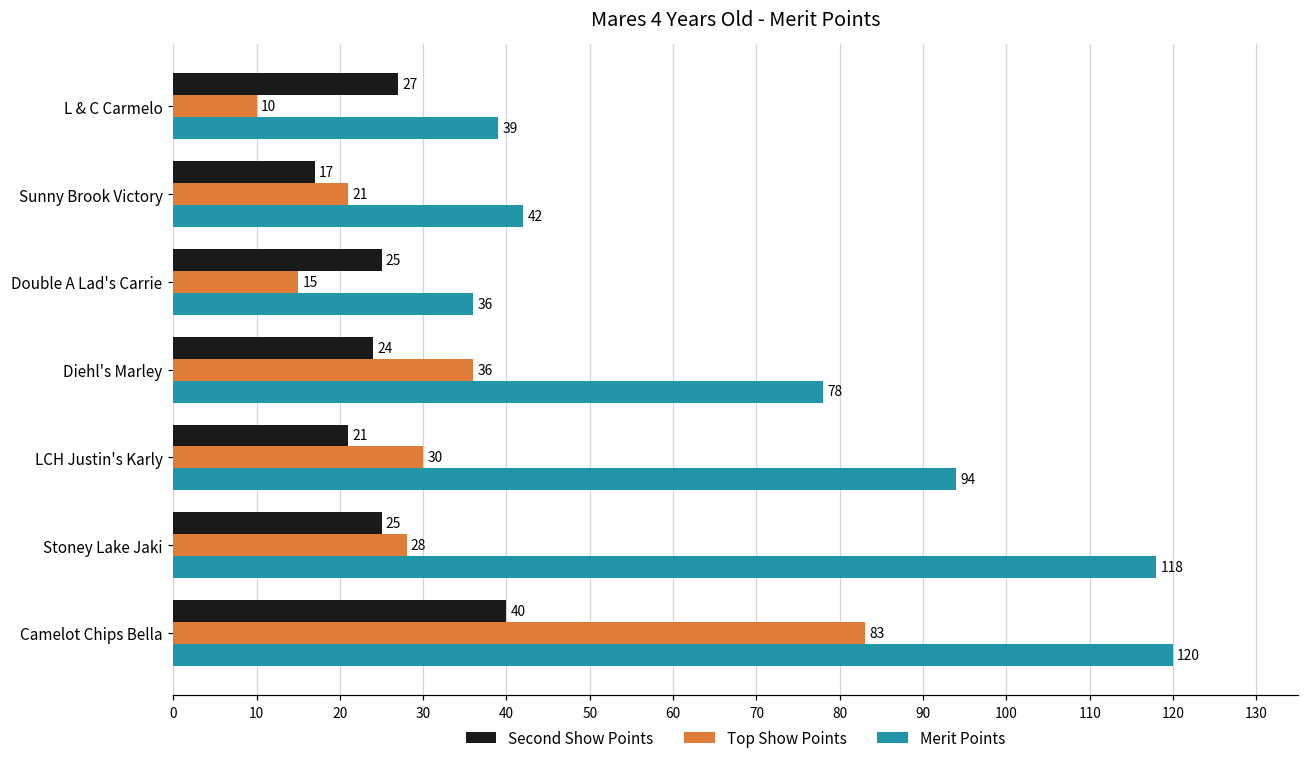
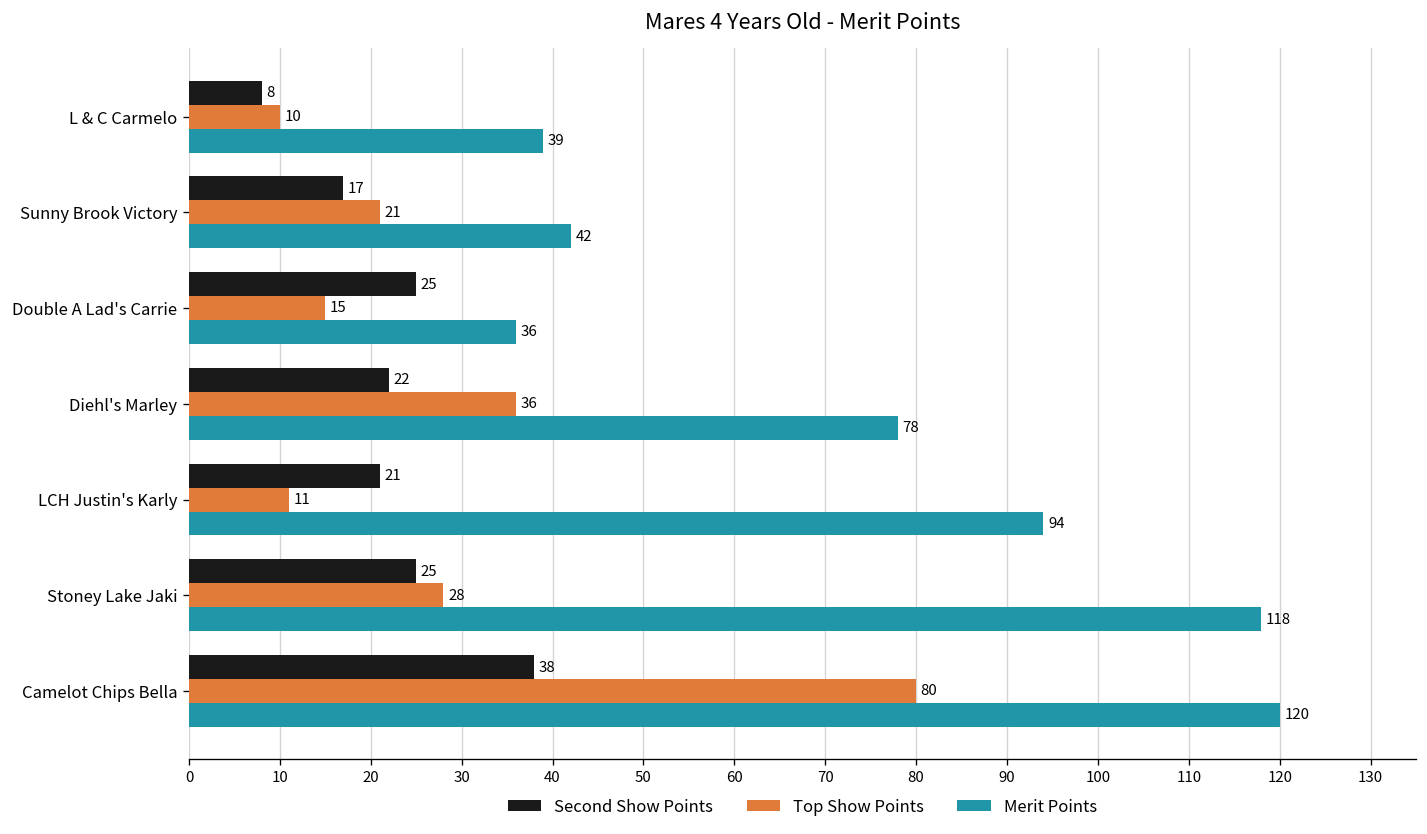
  {
    "Merit Points": {
      "L & C Carmelo": 39,
      "Sunny Brook Victory": 42,
      "Double A Lad's Carrie": 36,
      "Diehl's Marley": 78,
      "LCH Justin's Karly": 94,
      "Stoney Lake Jaki": 118,
      "Camelot Chips Bella": 120
    },
    "Top Show Points": {
      "L & C Carmelo": 10,
      "Sunny Brook Victory": 21,
      "Double A Lad's Carrie": 15,
      "Diehl's Marley": 36,
-     "LCH Justin's Karly": 30,
+     "LCH Justin's Karly": 11,
      "Stoney Lake Jaki": 28,
-     "Camelot Chips Bella": 83
+     "Camelot Chips Bella": 80
    },
    "Second Show Points": {
-     "L & C Carmelo": 27,
+     "L & C Carmelo": 8,
      "Sunny Brook Victory": 17,
      "Double A Lad's Carrie": 25,
-     "Diehl's Marley": 24,
+     "Diehl's Marley": 22,
      "LCH Justin's Karly": 21,
      "Stoney Lake Jaki": 25,
-     "Camelot Chips Bella": 40
+     "Camelot Chips Bella": 38
    }
  }
